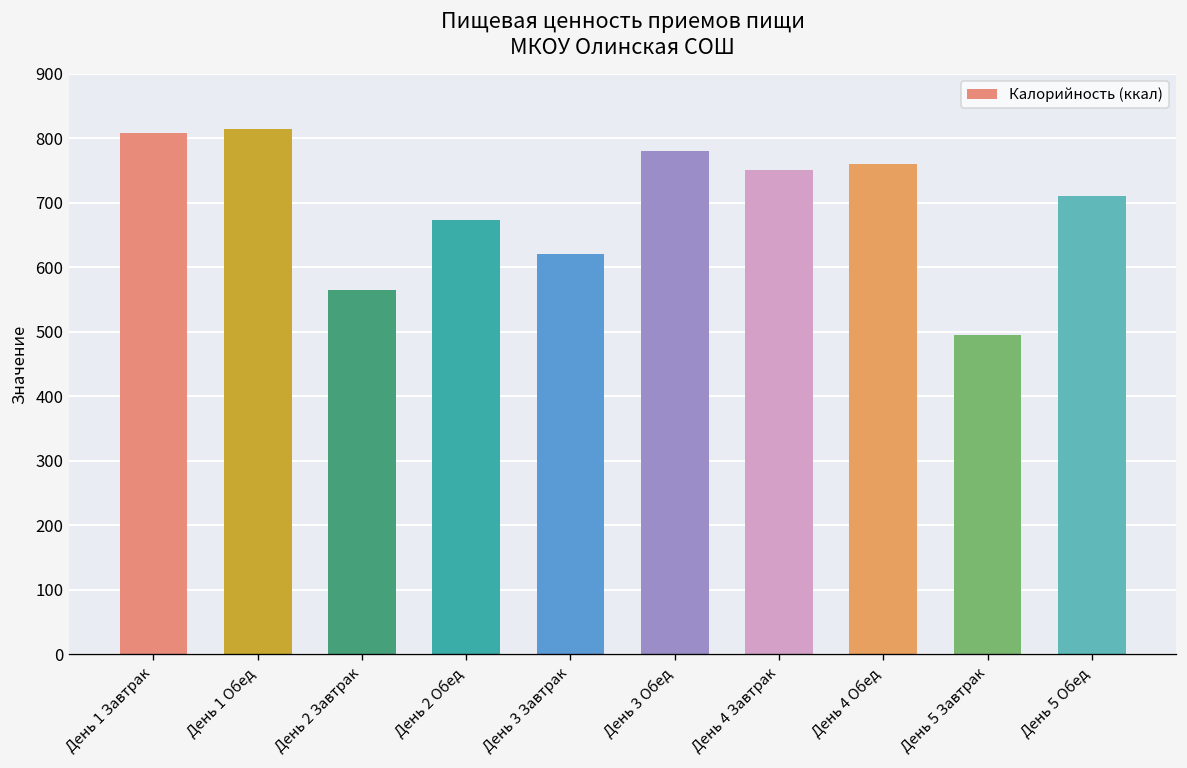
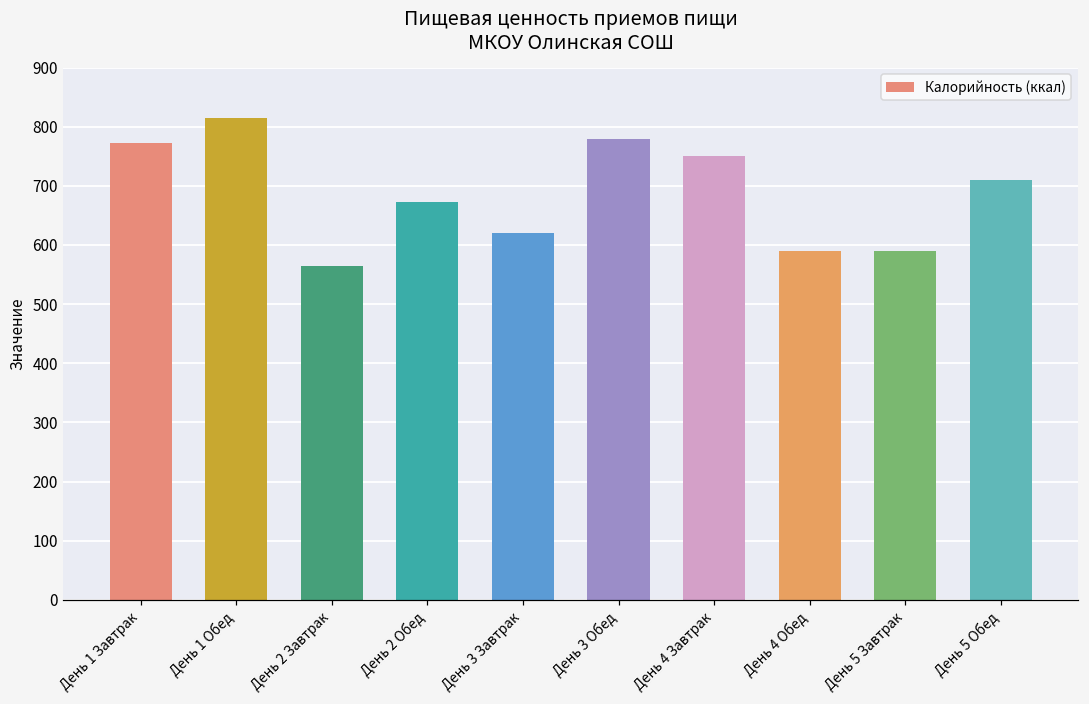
  {
-   "День 1 Завтрак": 810,
+   "День 1 Завтрак": 770,
    "День 1 Обед": 810,
    "День 2 Завтрак": 570,
    "День 2 Обед": 670,
    "День 3 Завтрак": 620,
    "День 3 Обед": 780,
    "День 4 Завтрак": 750,
-   "День 4 Обед": 760,
-   "День 5 Завтрак": 500,
+   "День 4 Обед": 590,
+   "День 5 Завтрак": 590,
    "День 5 Обед": 710
  }
